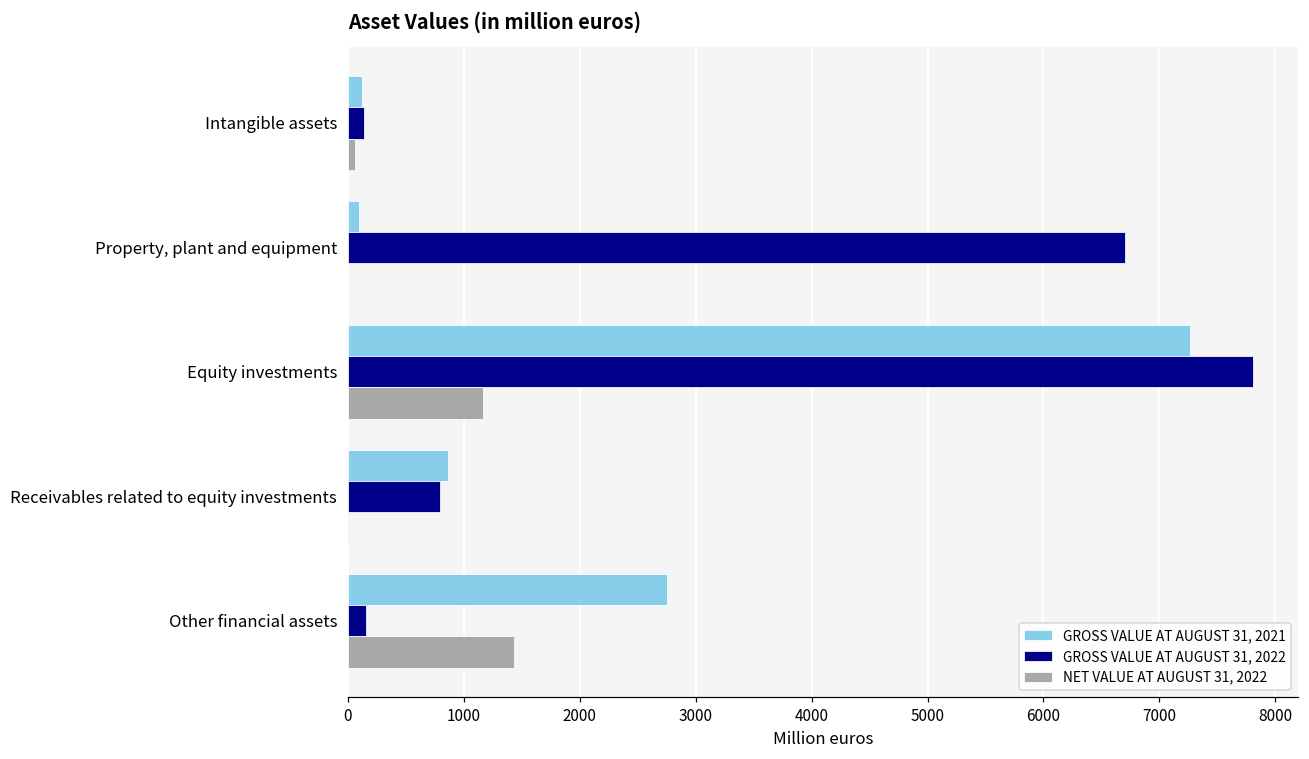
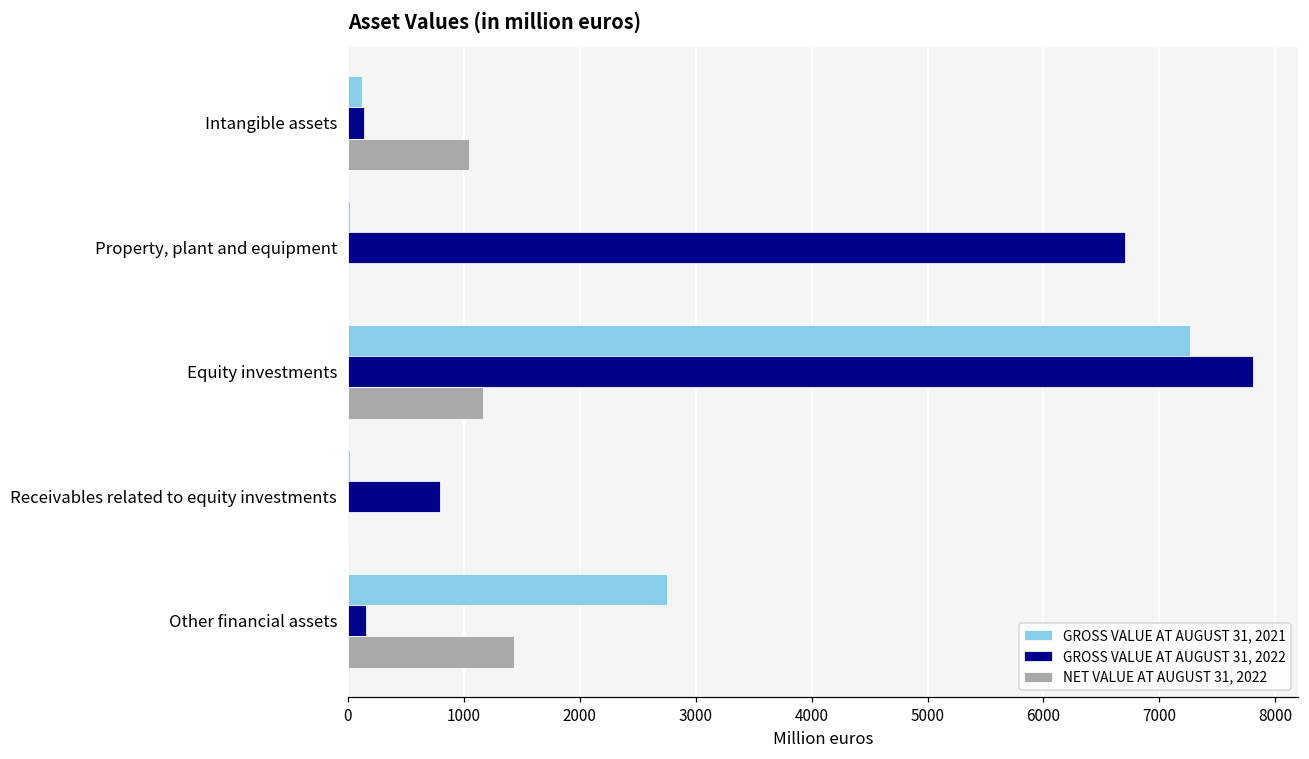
  {
    "GROSS VALUE AT AUGUST 31, 2021": {
      "Intangible assets": 120,
-     "Property, plant and equipment": 100,
+     "Property, plant and equipment": 20,
      "Equity investments": 7270,
-     "Receivables related to equity investments": 870,
+     "Receivables related to equity investments": 20,
      "Other financial assets": 2750
    },
    "GROSS VALUE AT AUGUST 31, 2022": {
      "Intangible assets": 140,
      "Property, plant and equipment": 6700,
      "Equity investments": 7810,
      "Receivables related to equity investments": 790,
      "Other financial assets": 150
    },
    "NET VALUE AT AUGUST 31, 2022": {
-     "Intangible assets": 60,
+     "Intangible assets": 1050,
      "Equity investments": 1170,
      "Other financial assets": 1430
    }
  }
